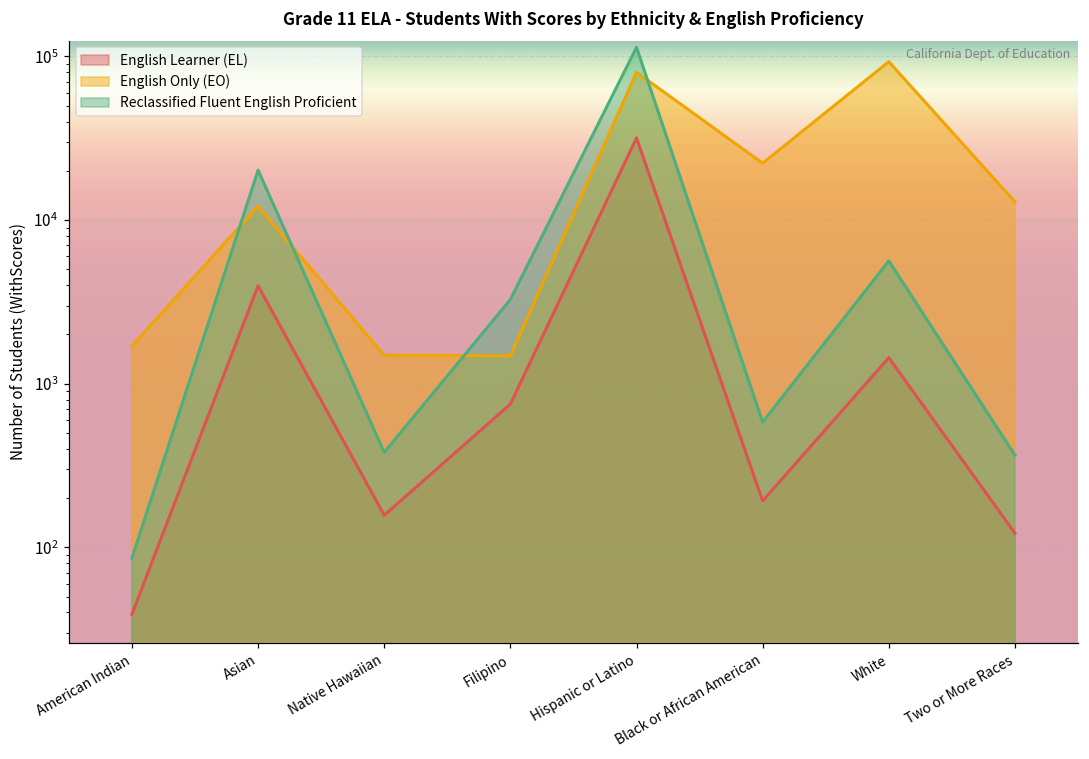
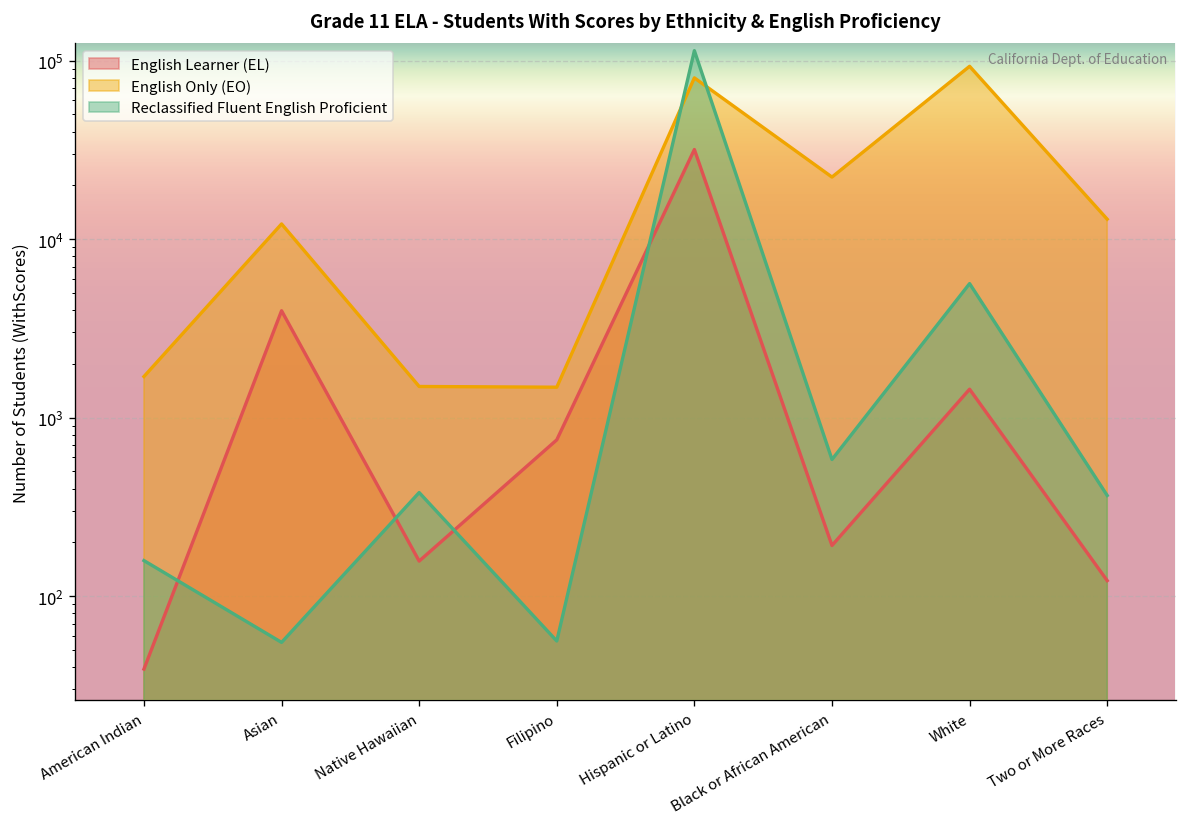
  {
    "English Learner (EL)": {
      "American Indian": 39,
      "Asian": 4000,
      "Native Hawaiian": 160,
      "Filipino": 800,
      "Hispanic or Latino": 32000,
      "Black or African American": 190,
      "White": 1400,
      "Two or More Races": 120
    },
    "English Only (EO)": {
      "American Indian": 1700,
      "Asian": 12000,
      "Native Hawaiian": 1500,
      "Filipino": 1500,
      "Hispanic or Latino": 80000,
      "Black or African American": 22000,
      "White": 90000,
      "Two or More Races": 13000
    },
    "Reclassified Fluent English Proficient": {
-     "American Indian": 90,
-     "Asian": 20000,
+     "American Indian": 160,
+     "Asian": 55,
      "Native Hawaiian": 380,
-     "Filipino": 3300,
+     "Filipino": 56,
      "Hispanic or Latino": 110000,
      "Black or African American": 580,
      "White": 5600,
      "Two or More Races": 370
    }
  }
